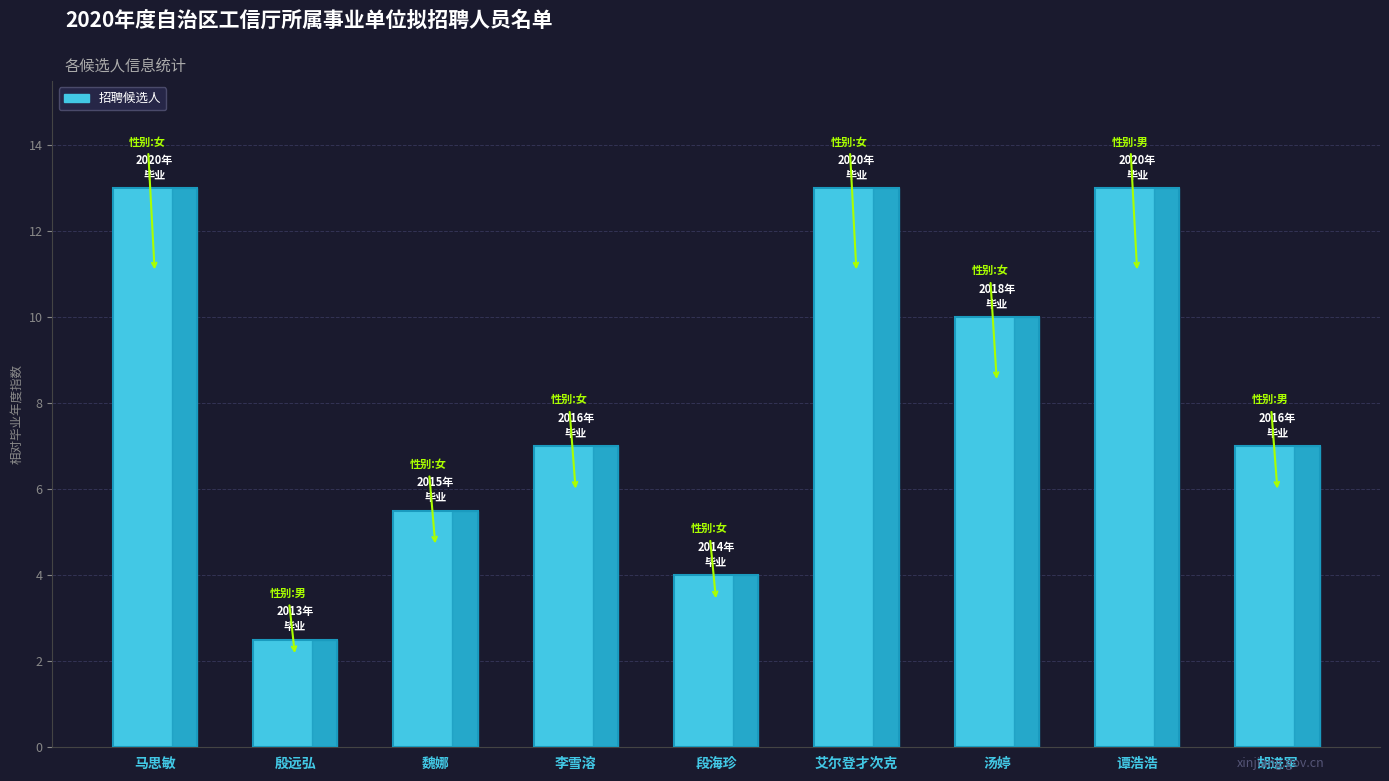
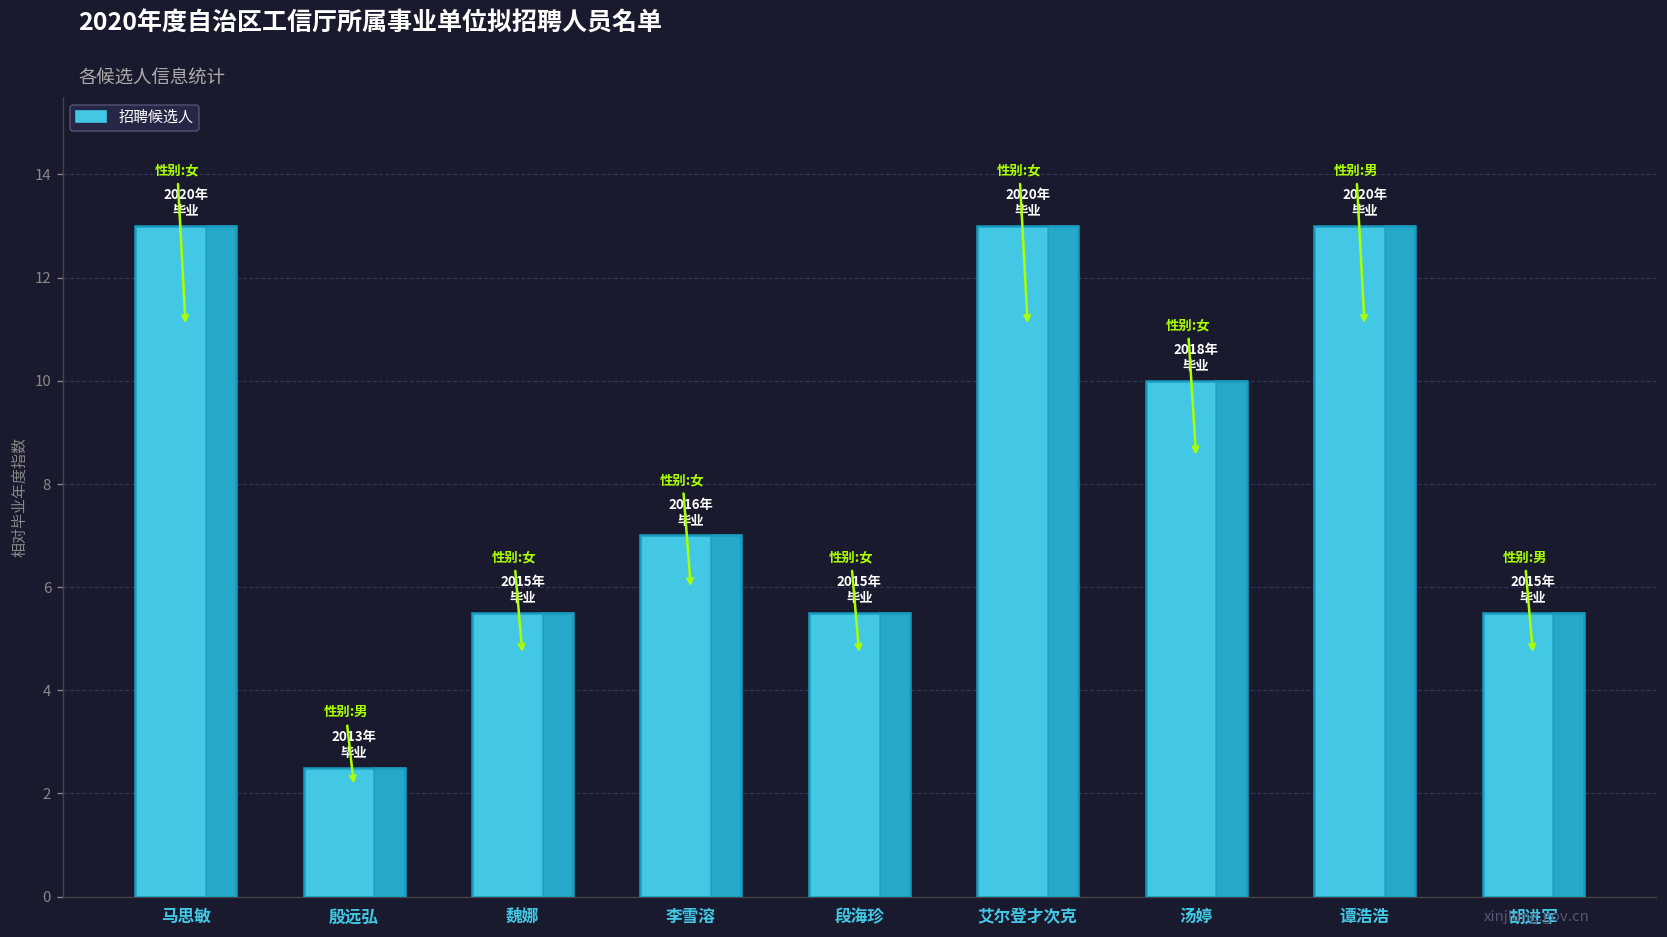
  {
-   "段海珍": "2014年",
-   "胡进军": "2016年"
+   "段海珍": "2015年",
+   "胡进军": "2015年"
  }
